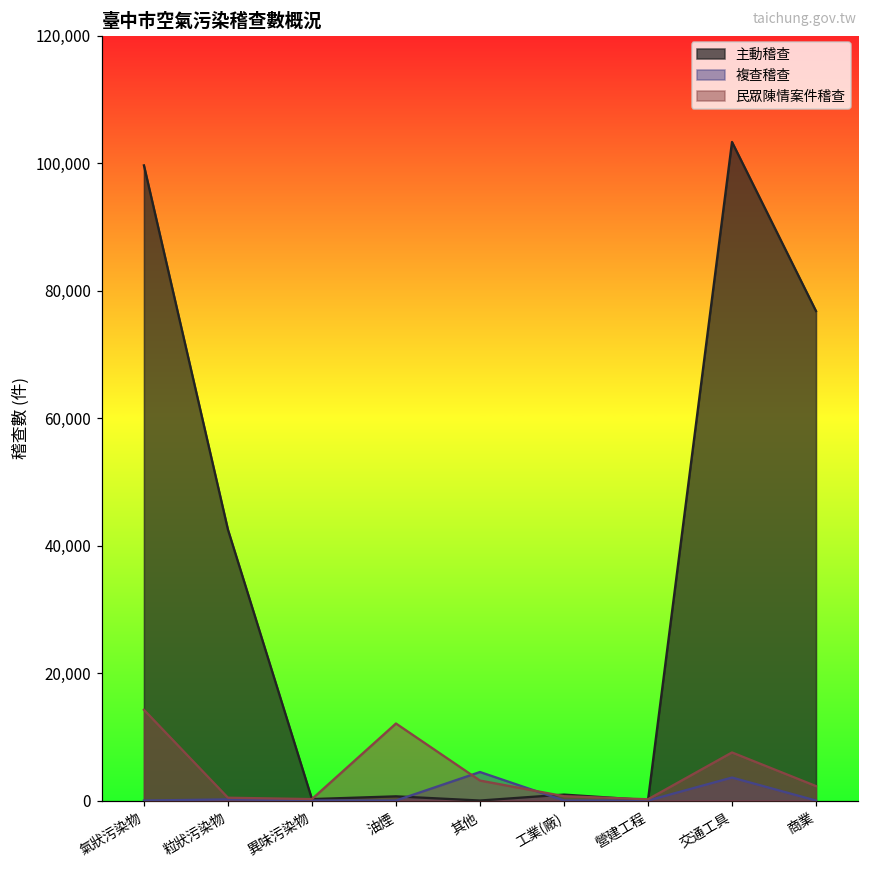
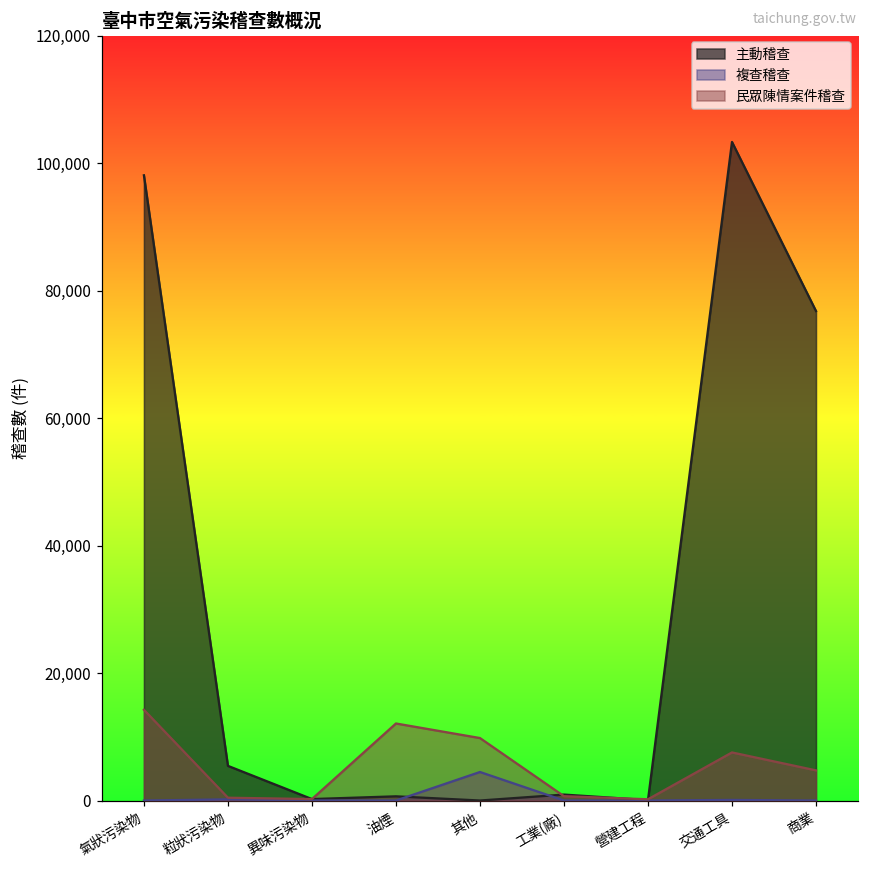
  {
    "主動稽查": {
-     "氣狀污染物": "100,000",
-     "粒狀污染物": "43,000",
+     "氣狀污染物": "98,000",
+     "粒狀污染物": "5,000",
      "油煙": "1,000",
      "其他": "0",
      "交通工具": "103,000",
      "商業": "77,000"
    },
    "複查稽查": {
      "氣狀污染物": "0",
      "油煙": "0",
      "其他": "4,000",
      "工業(廠)": "0",
-     "交通工具": "4,000",
+     "交通工具": "0",
      "商業": "0"
    },
    "民眾陳情案件稽查": {
      "氣狀污染物": "14,000",
      "油煙": "12,000",
-     "其他": "3,000",
+     "其他": "10,000",
      "交通工具": "8,000",
-     "商業": "2,000"
+     "商業": "5,000"
    }
  }
